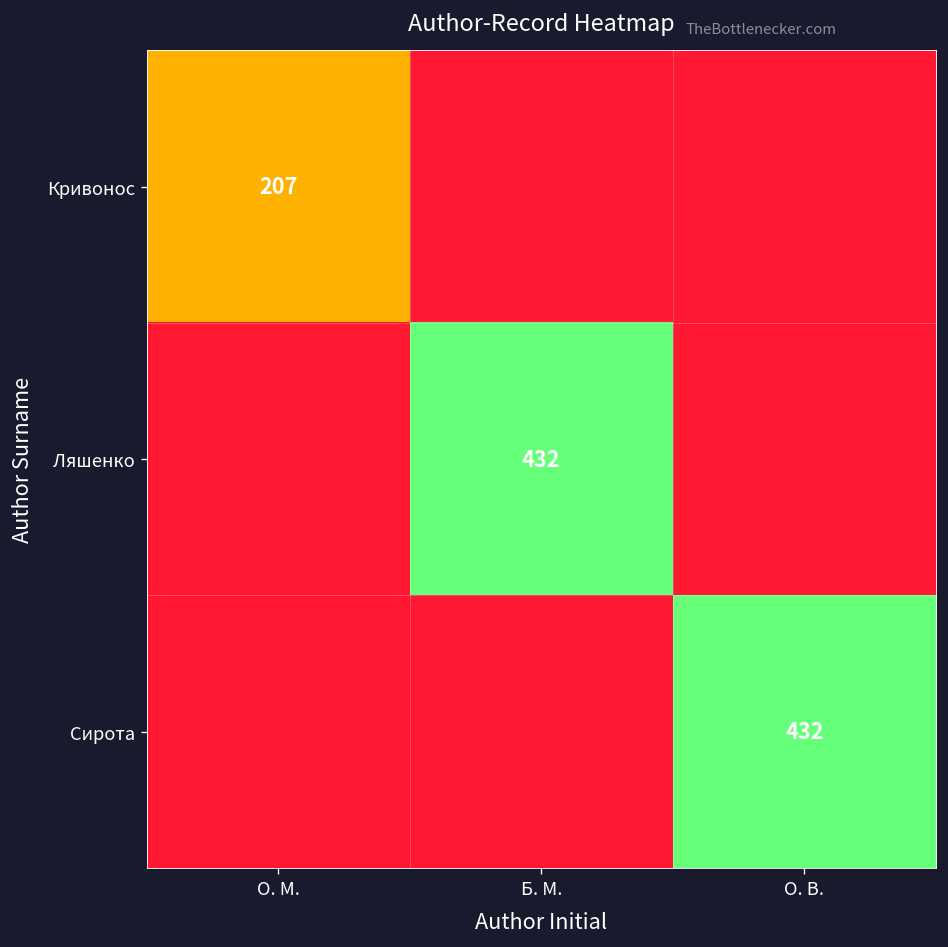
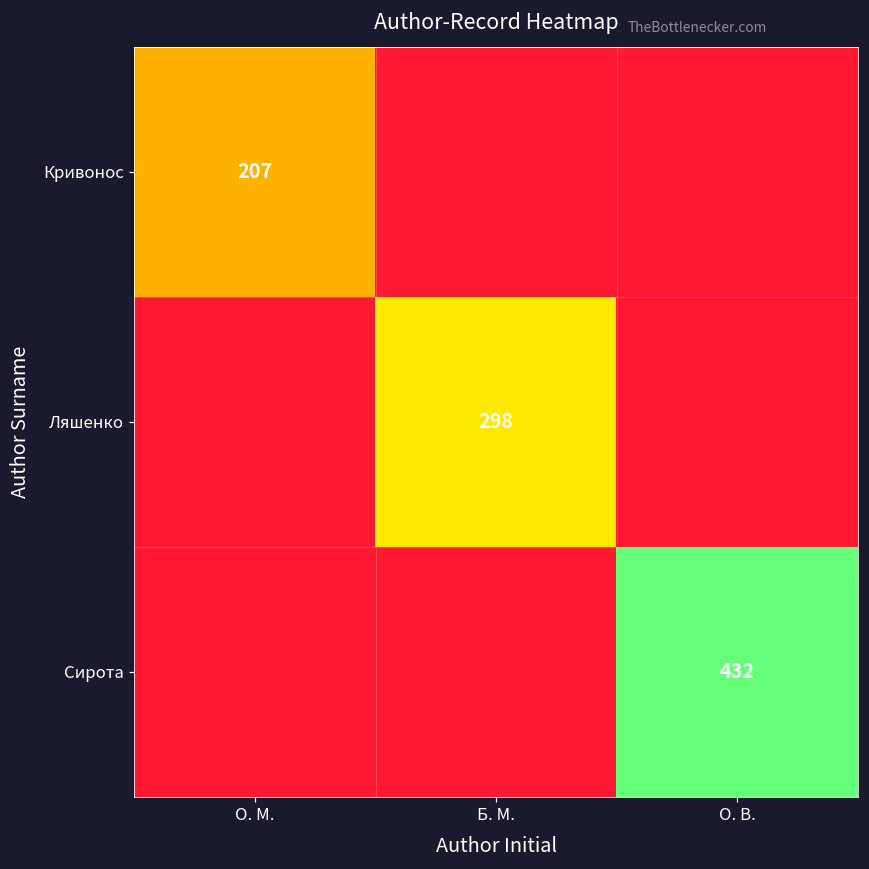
  {
    "Кривонос": {
      "О. М.": 207
    },
    "Ляшенко": {
-     "Б. М.": 432
+     "Б. М.": 298
    },
    "Сирота": {
      "О. В.": 432
    }
  }
